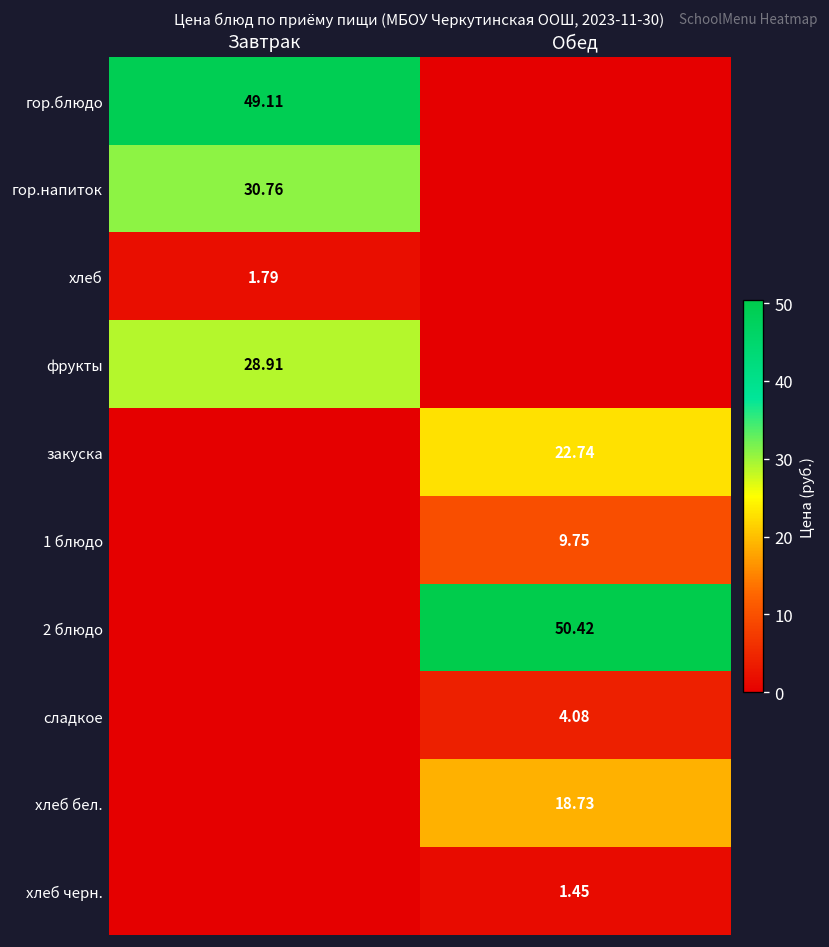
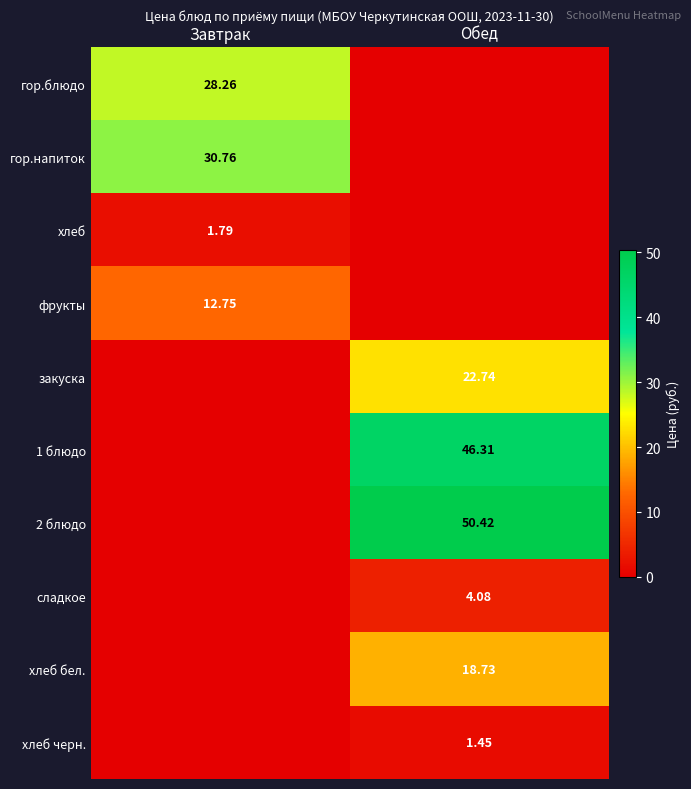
  {
    "гор.блюдо": {
-     "Завтрак": 49.11
+     "Завтрак": 28.26
    },
    "гор.напиток": {
      "Завтрак": 30.76
    },
    "хлеб": {
      "Завтрак": 1.79
    },
    "фрукты": {
-     "Завтрак": 28.91
+     "Завтрак": 12.75
    },
    "закуска": {
      "Обед": 22.74
    },
    "1 блюдо": {
-     "Обед": 9.75
+     "Обед": 46.31
    },
    "2 блюдо": {
      "Обед": 50.42
    },
    "сладкое": {
      "Обед": 4.08
    },
    "хлеб бел.": {
      "Обед": 18.73
    },
    "хлеб черн.": {
      "Обед": 1.45
    }
  }
